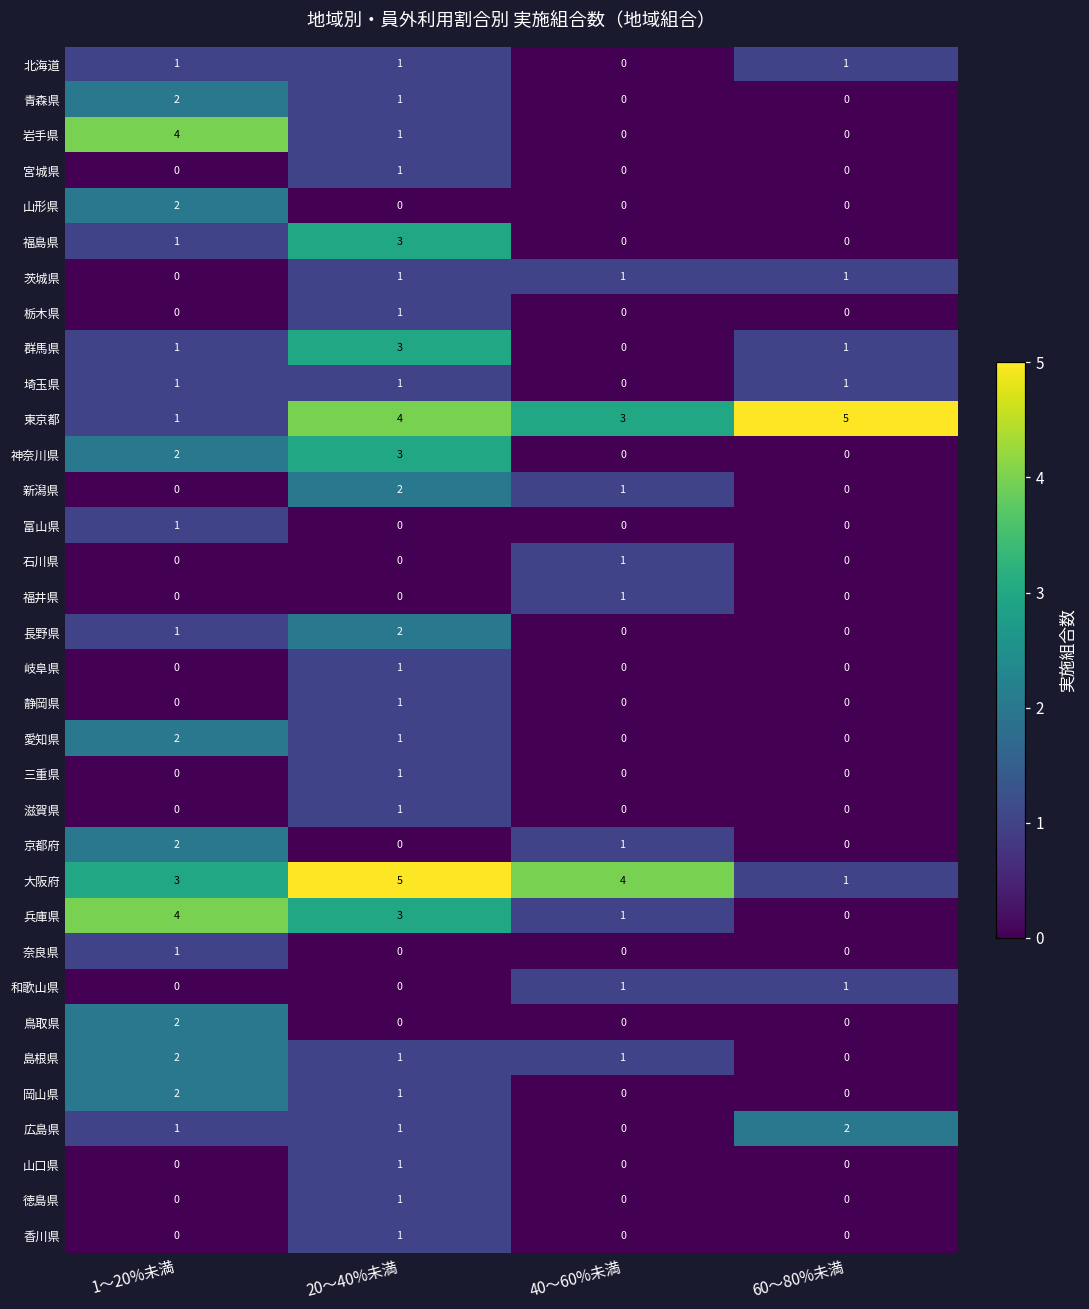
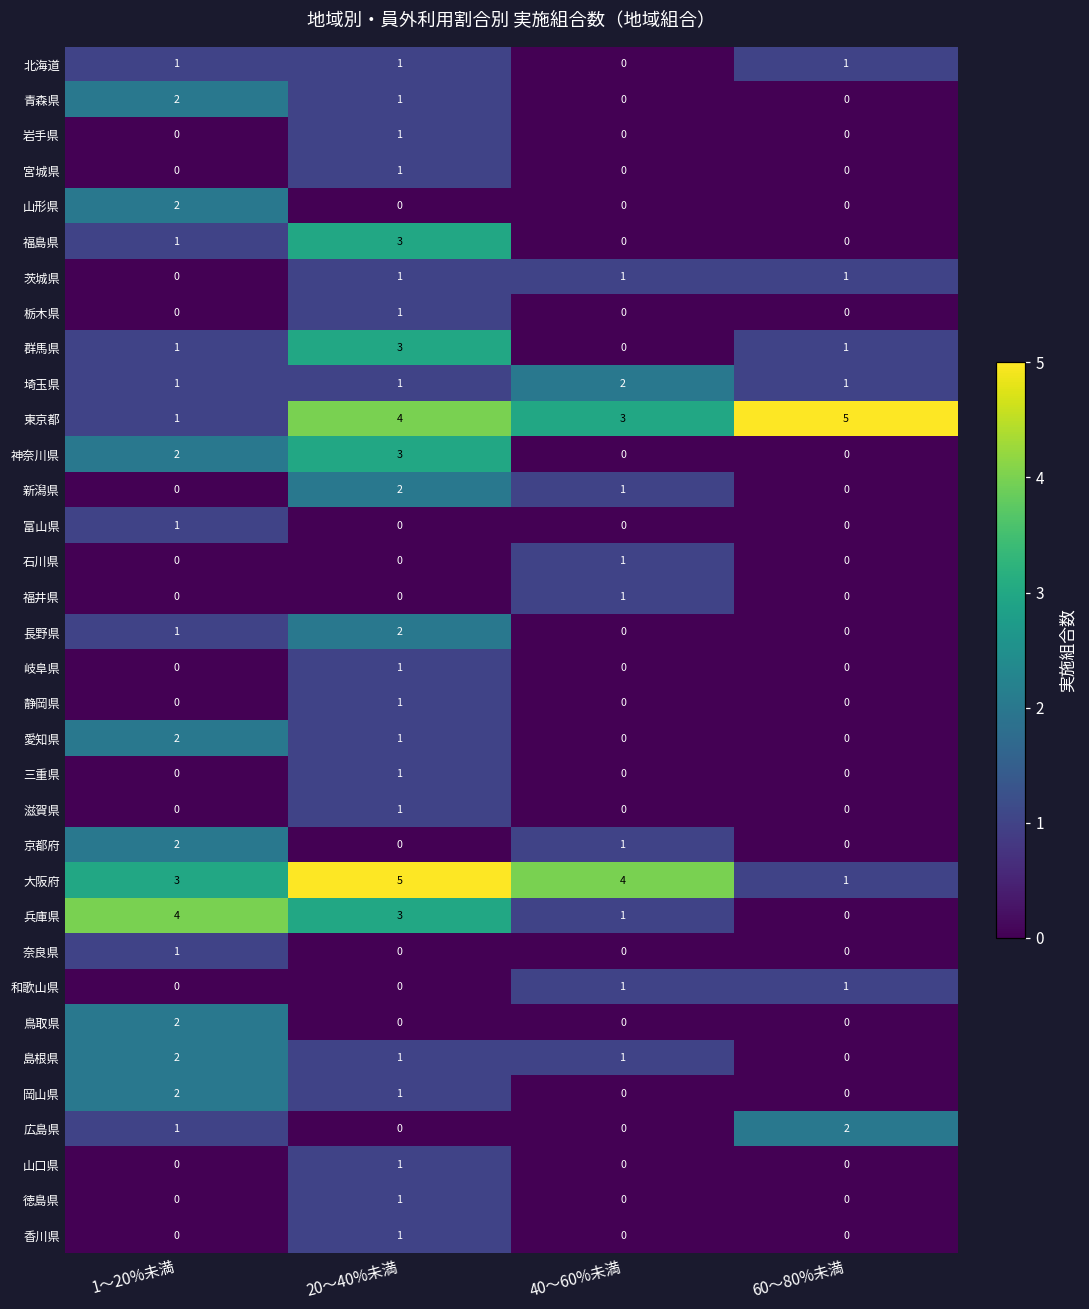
  {
    "北海道": {
      "1～20%未満": 1,
      "20～40%未満": 1,
      "40～60%未満": 0,
      "60～80%未満": 1
    },
    "青森県": {
      "1～20%未満": 2,
      "20～40%未満": 1,
      "40～60%未満": 0,
      "60～80%未満": 0
    },
    "岩手県": {
-     "1～20%未満": 4,
+     "1～20%未満": 0,
      "20～40%未満": 1,
      "40～60%未満": 0,
      "60～80%未満": 0
    },
    "宮城県": {
      "1～20%未満": 0,
      "20～40%未満": 1,
      "40～60%未満": 0,
      "60～80%未満": 0
    },
    "山形県": {
      "1～20%未満": 2,
      "20～40%未満": 0,
      "40～60%未満": 0,
      "60～80%未満": 0
    },
    "福島県": {
      "1～20%未満": 1,
      "20～40%未満": 3,
      "40～60%未満": 0,
      "60～80%未満": 0
    },
    "茨城県": {
      "1～20%未満": 0,
      "20～40%未満": 1,
      "40～60%未満": 1,
      "60～80%未満": 1
    },
    "栃木県": {
      "1～20%未満": 0,
      "20～40%未満": 1,
      "40～60%未満": 0,
      "60～80%未満": 0
    },
    "群馬県": {
      "1～20%未満": 1,
      "20～40%未満": 3,
      "40～60%未満": 0,
      "60～80%未満": 1
    },
    "埼玉県": {
      "1～20%未満": 1,
      "20～40%未満": 1,
-     "40～60%未満": 0,
+     "40～60%未満": 2,
      "60～80%未満": 1
    },
    "東京都": {
      "1～20%未満": 1,
      "20～40%未満": 4,
      "40～60%未満": 3,
      "60～80%未満": 5
    },
    "神奈川県": {
      "1～20%未満": 2,
      "20～40%未満": 3,
      "40～60%未満": 0,
      "60～80%未満": 0
    },
    "新潟県": {
      "1～20%未満": 0,
      "20～40%未満": 2,
      "40～60%未満": 1,
      "60～80%未満": 0
    },
    "富山県": {
      "1～20%未満": 1,
      "20～40%未満": 0,
      "40～60%未満": 0,
      "60～80%未満": 0
    },
    "石川県": {
      "1～20%未満": 0,
      "20～40%未満": 0,
      "40～60%未満": 1,
      "60～80%未満": 0
    },
    "福井県": {
      "1～20%未満": 0,
      "20～40%未満": 0,
      "40～60%未満": 1,
      "60～80%未満": 0
    },
    "長野県": {
      "1～20%未満": 1,
      "20～40%未満": 2,
      "40～60%未満": 0,
      "60～80%未満": 0
    },
    "岐阜県": {
      "1～20%未満": 0,
      "20～40%未満": 1,
      "40～60%未満": 0,
      "60～80%未満": 0
    },
    "静岡県": {
      "1～20%未満": 0,
      "20～40%未満": 1,
      "40～60%未満": 0,
      "60～80%未満": 0
    },
    "愛知県": {
      "1～20%未満": 2,
      "20～40%未満": 1,
      "40～60%未満": 0,
      "60～80%未満": 0
    },
    "三重県": {
      "1～20%未満": 0,
      "20～40%未満": 1,
      "40～60%未満": 0,
      "60～80%未満": 0
    },
    "滋賀県": {
      "1～20%未満": 0,
      "20～40%未満": 1,
      "40～60%未満": 0,
      "60～80%未満": 0
    },
    "京都府": {
      "1～20%未満": 2,
      "20～40%未満": 0,
      "40～60%未満": 1,
      "60～80%未満": 0
    },
    "大阪府": {
      "1～20%未満": 3,
      "20～40%未満": 5,
      "40～60%未満": 4,
      "60～80%未満": 1
    },
    "兵庫県": {
      "1～20%未満": 4,
      "20～40%未満": 3,
      "40～60%未満": 1,
      "60～80%未満": 0
    },
    "奈良県": {
      "1～20%未満": 1,
      "20～40%未満": 0,
      "40～60%未満": 0,
      "60～80%未満": 0
    },
    "和歌山県": {
      "1～20%未満": 0,
      "20～40%未満": 0,
      "40～60%未満": 1,
      "60～80%未満": 1
    },
    "鳥取県": {
      "1～20%未満": 2,
      "20～40%未満": 0,
      "40～60%未満": 0,
      "60～80%未満": 0
    },
    "島根県": {
      "1～20%未満": 2,
      "20～40%未満": 1,
      "40～60%未満": 1,
      "60～80%未満": 0
    },
    "岡山県": {
      "1～20%未満": 2,
      "20～40%未満": 1,
      "40～60%未満": 0,
      "60～80%未満": 0
    },
    "広島県": {
      "1～20%未満": 1,
-     "20～40%未満": 1,
+     "20～40%未満": 0,
      "40～60%未満": 0,
      "60～80%未満": 2
    },
    "山口県": {
      "1～20%未満": 0,
      "20～40%未満": 1,
      "40～60%未満": 0,
      "60～80%未満": 0
    },
    "徳島県": {
      "1～20%未満": 0,
      "20～40%未満": 1,
      "40～60%未満": 0,
      "60～80%未満": 0
    },
    "香川県": {
      "1～20%未満": 0,
      "20～40%未満": 1,
      "40～60%未満": 0,
      "60～80%未満": 0
    }
  }
